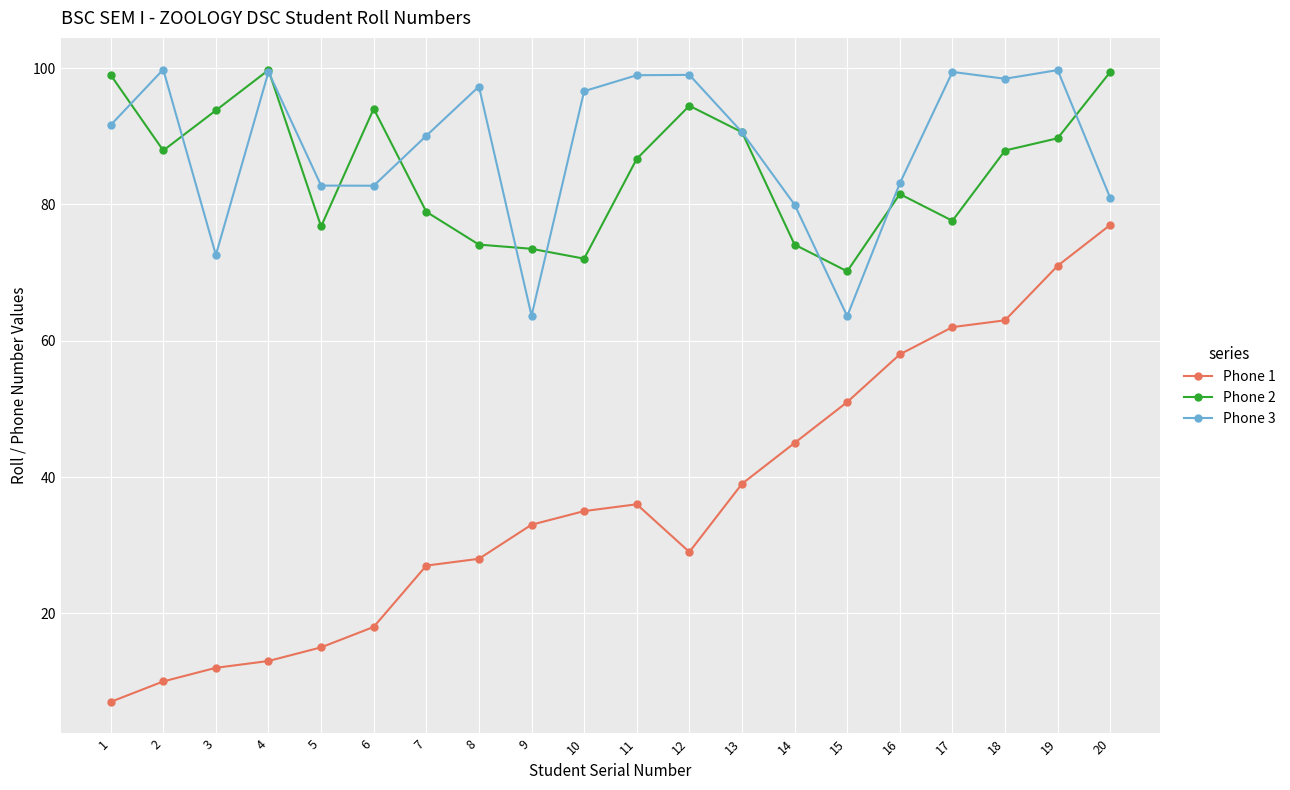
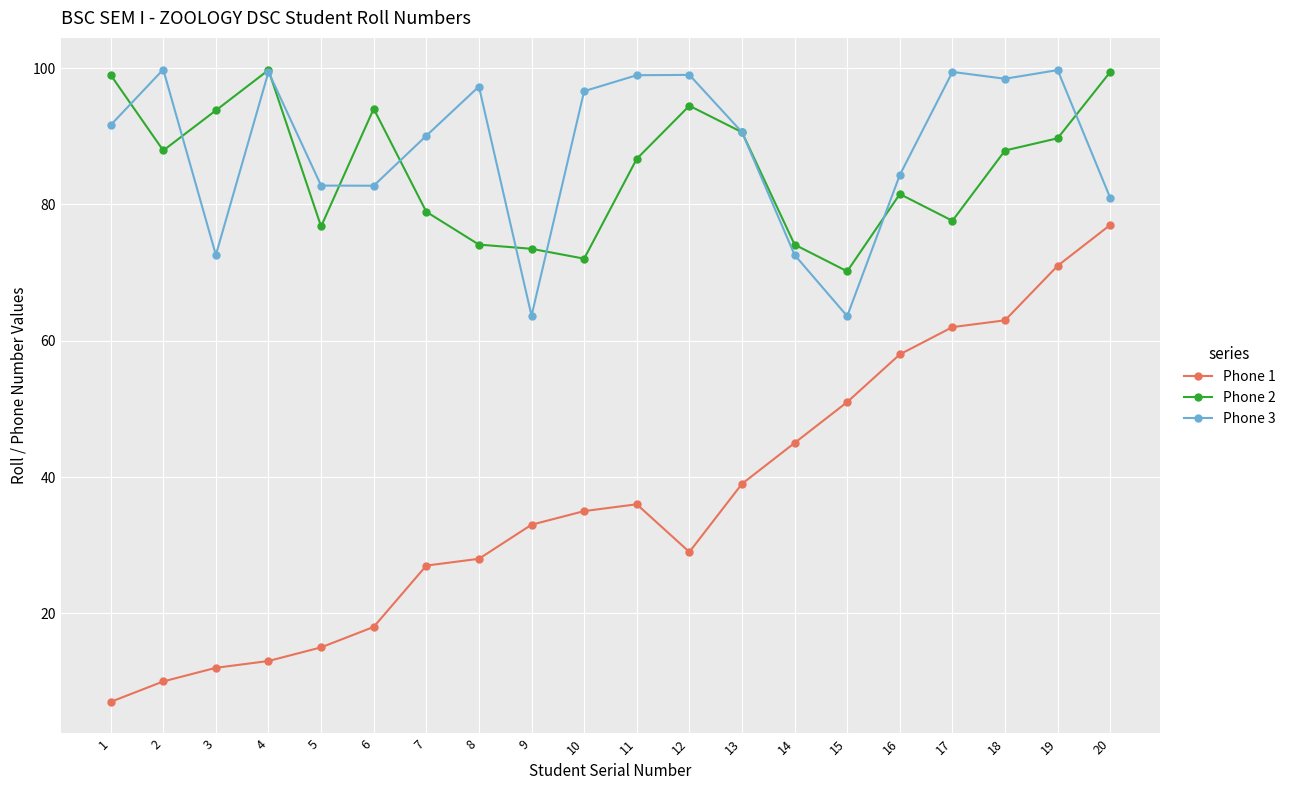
  {
    "Phone 1": {
      "1": 7,
      "2": 10,
      "3": 12,
      "4": 13,
      "5": 15,
      "6": 18,
      "7": 27,
      "8": 28,
      "9": 33,
      "10": 35,
      "11": 36,
      "12": 29,
      "13": 39,
      "14": 45,
      "15": 51,
      "16": 58,
      "17": 62,
      "18": 63,
      "19": 71,
      "20": 77
    },
    "Phone 2": {
      "1": 99,
      "2": 88,
      "3": 94,
      "5": 77,
      "6": 94,
      "7": 79,
      "8": 74,
      "9": 73,
      "10": 72,
      "11": 87,
      "12": 94,
      "14": 74,
      "15": 70,
      "16": 82,
      "17": 78,
      "18": 88,
      "19": 90,
      "20": 99
    },
    "Phone 3": {
      "1": 92,
      "2": 100,
      "3": 73,
      "5": 83,
      "6": 83,
      "7": 90,
      "8": 97,
      "9": 64,
      "10": 97,
      "11": 99,
      "12": 99,
-     "14": 80,
+     "14": 73,
      "15": 64,
-     "16": 83,
+     "16": 84,
      "17": 99,
      "18": 98,
      "19": 100,
      "20": 81
    }
  }
